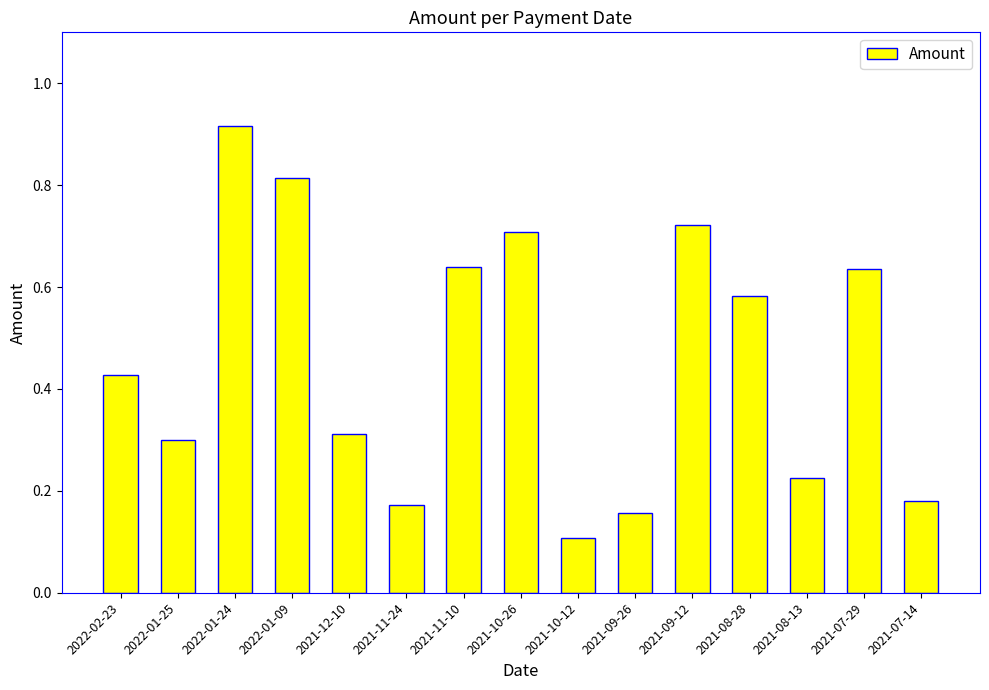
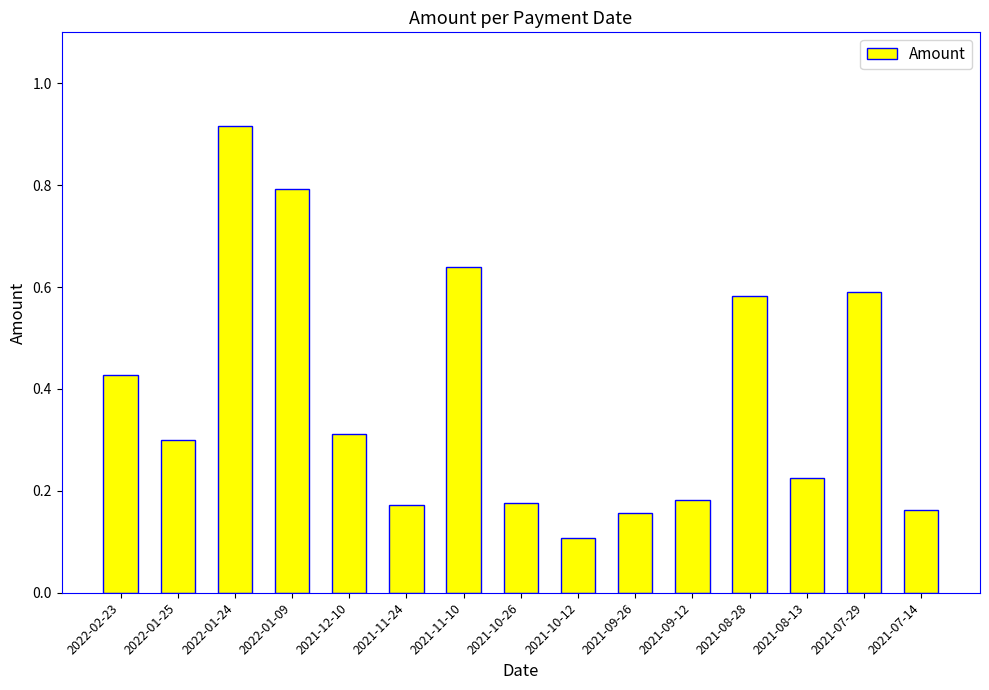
  {
    "2022-02-23": 0.43,
    "2022-01-25": 0.30,
    "2022-01-24": 0.92,
-   "2022-01-09": 0.81,
+   "2022-01-09": 0.79,
    "2021-12-10": 0.31,
    "2021-11-24": 0.17,
    "2021-11-10": 0.64,
-   "2021-10-26": 0.71,
+   "2021-10-26": 0.18,
    "2021-10-12": 0.11,
    "2021-09-26": 0.16,
-   "2021-09-12": 0.72,
+   "2021-09-12": 0.18,
    "2021-08-28": 0.58,
    "2021-08-13": 0.22,
-   "2021-07-29": 0.64,
-   "2021-07-14": 0.18
+   "2021-07-29": 0.59,
+   "2021-07-14": 0.16
  }
